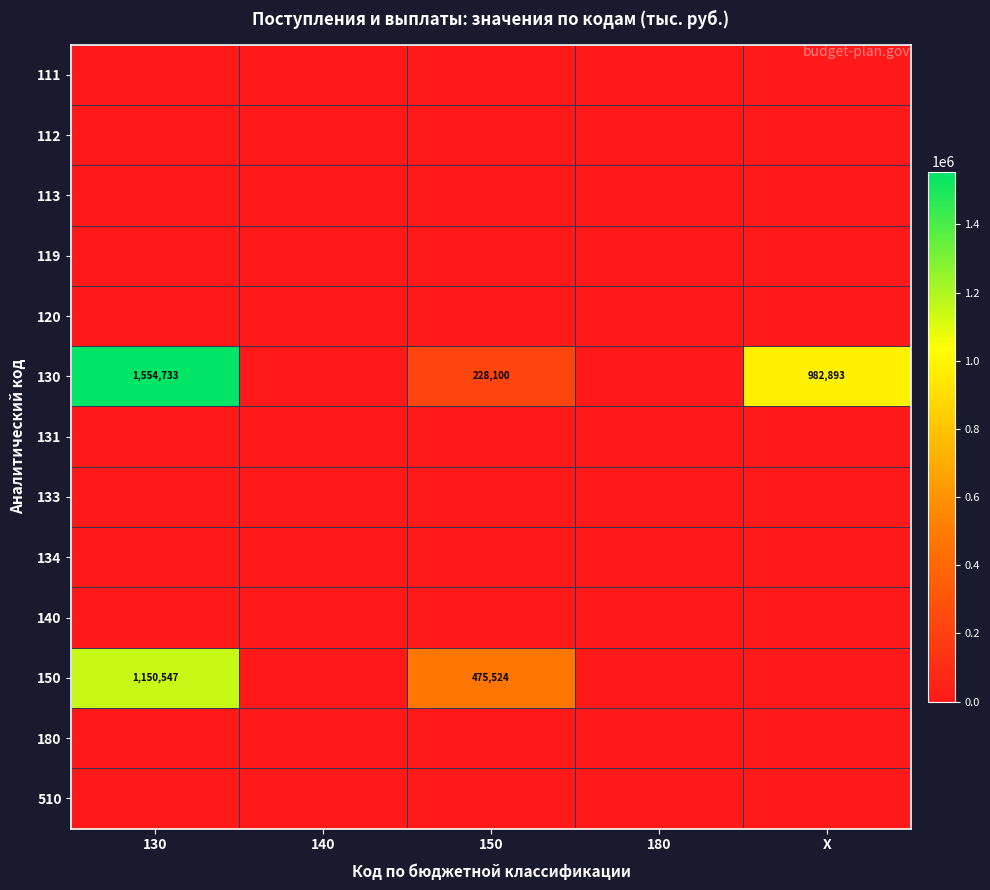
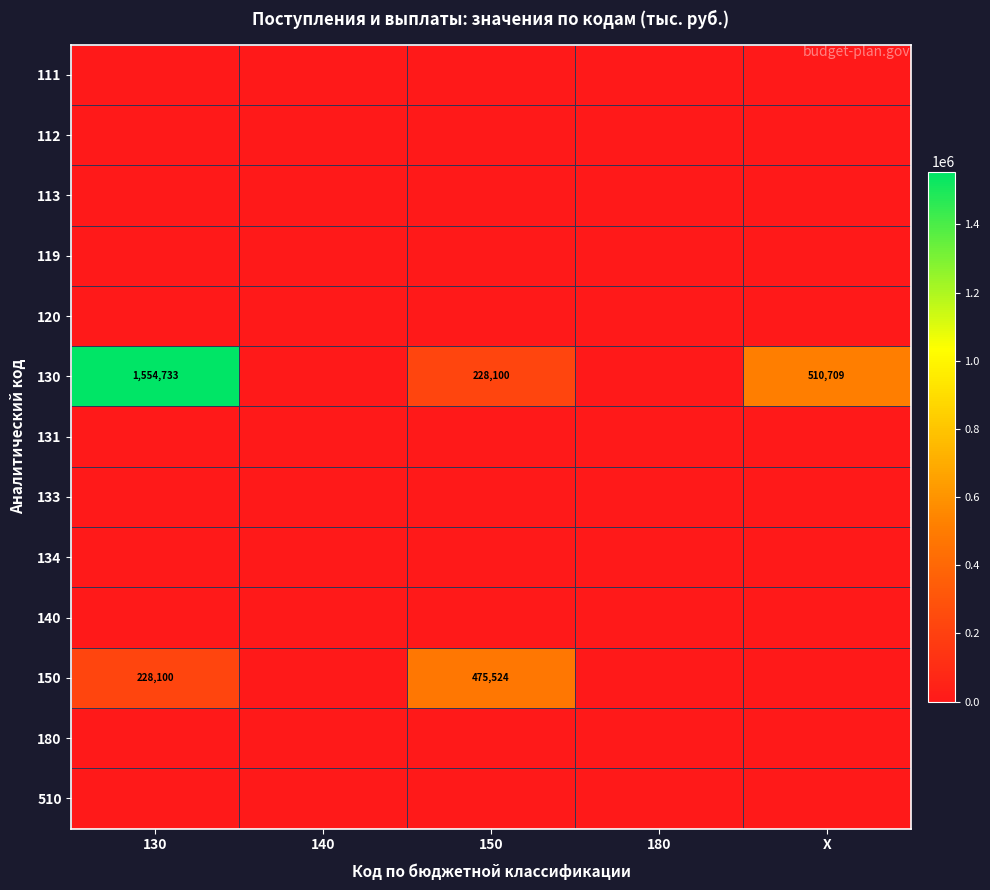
  {
    "130": {
      "130": "1,554,733",
      "150": "228,100",
-     "Х": "982,893"
+     "Х": "510,709"
    },
    "150": {
-     "130": "1,150,547",
+     "130": "228,100",
      "150": "475,524"
    }
  }
